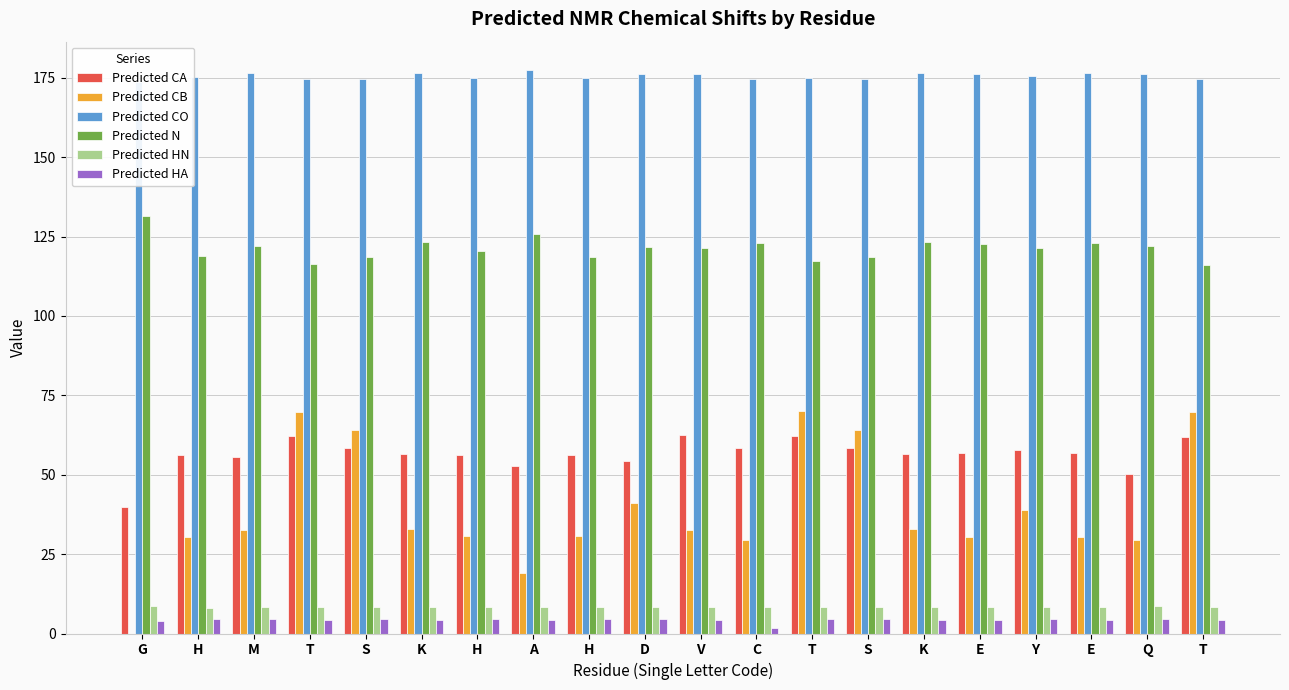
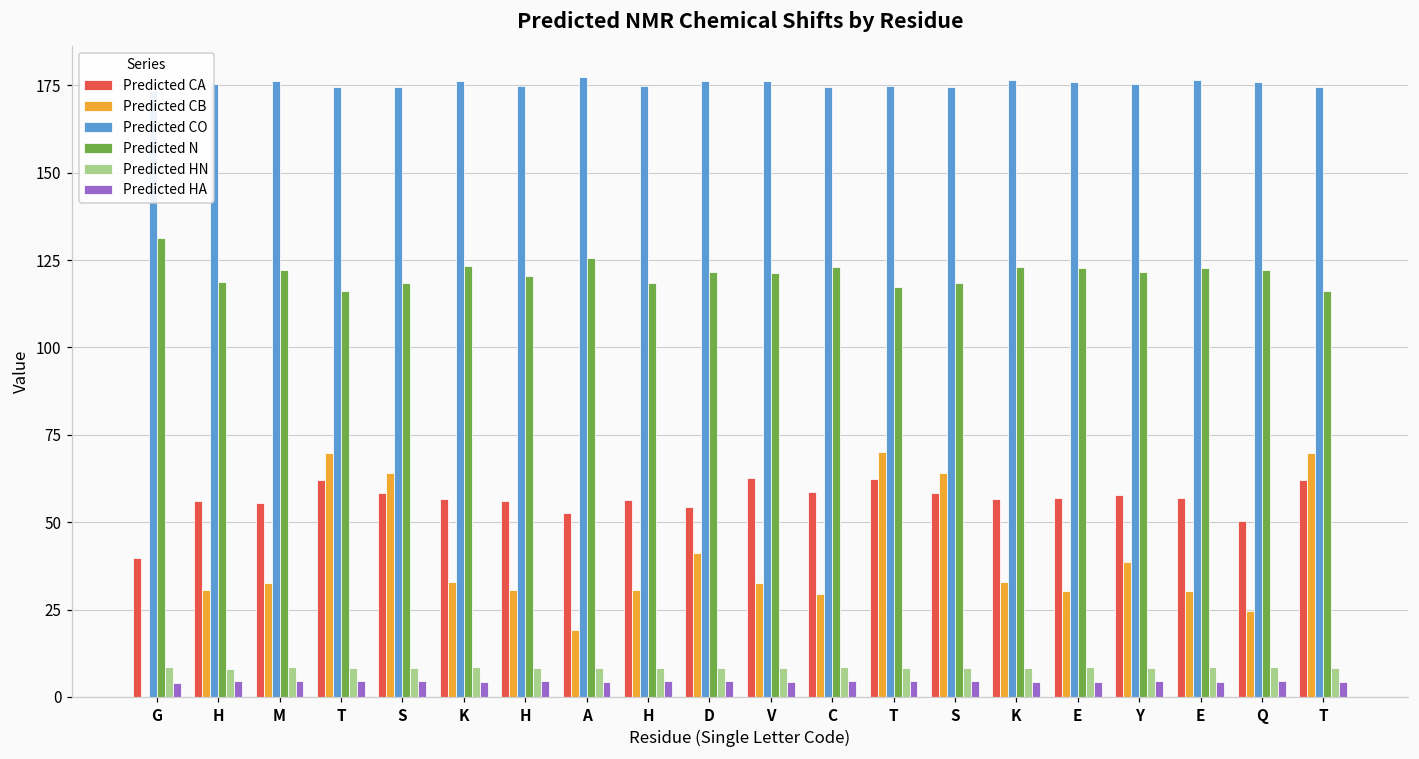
  {
    "Predicted CA": {
      "G": 40,
      "M": 56,
      "A": 53,
      "D": 54,
      "V": 63,
      "C": 59,
      "Y": 58,
      "Q": 50
    },
    "Predicted CB": {
      "G": 0,
      "M": 33,
      "A": 19,
      "D": 41,
      "V": 33,
      "C": 30,
      "Y": 39,
-     "Q": 29
+     "Q": 24
    },
    "Predicted CO": {
      "M": 176,
      "A": 177,
      "D": 176,
      "V": 176,
      "C": 175,
      "Y": 175,
      "Q": 176
    },
    "Predicted N": {
      "G": 131,
      "M": 122,
      "A": 126,
      "D": 122,
      "V": 121,
      "C": 123,
      "Y": 122,
      "Q": 122
    },
    "Predicted HN": {
      "G": 9,
      "M": 8,
      "A": 8,
      "D": 8,
      "V": 8,
      "C": 8,
      "Y": 8,
      "Q": 9
    },
    "Predicted HA": {
      "G": 4,
      "M": 5,
      "A": 4,
      "D": 5,
      "V": 4,
-     "C": 2,
+     "C": 5,
      "Y": 5,
      "Q": 4
    }
  }
